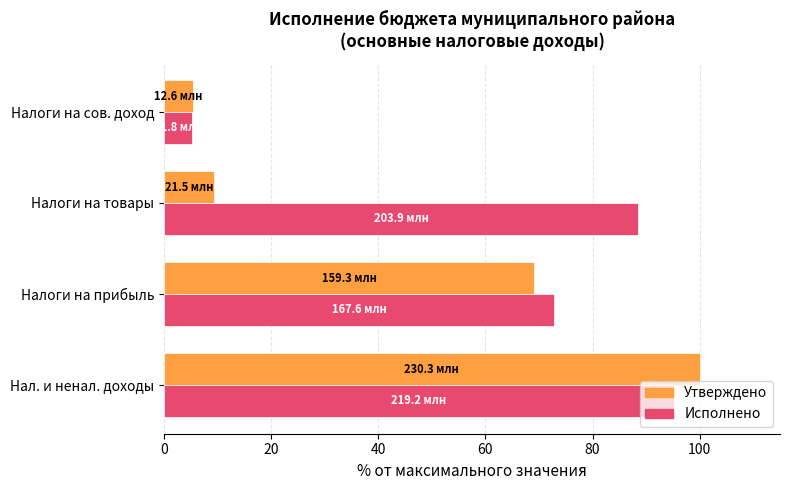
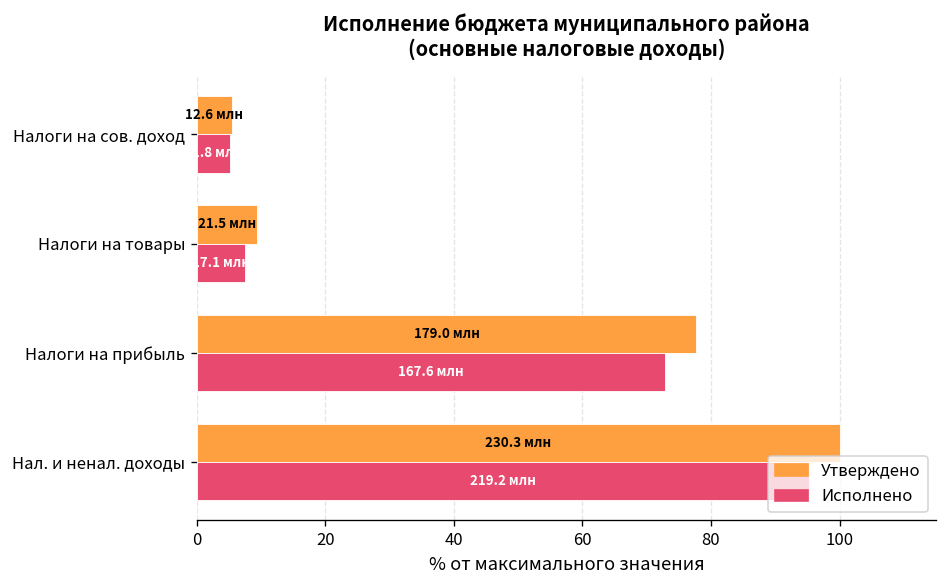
  {
    "Утверждено": {
-     "Налоги на прибыль": 159.3
+     "Налоги на прибыль": 179.0
    },
    "Исполнено": {
-     "Налоги на товары": 203.9
+     "Налоги на товары": 17.1
    }
  }
